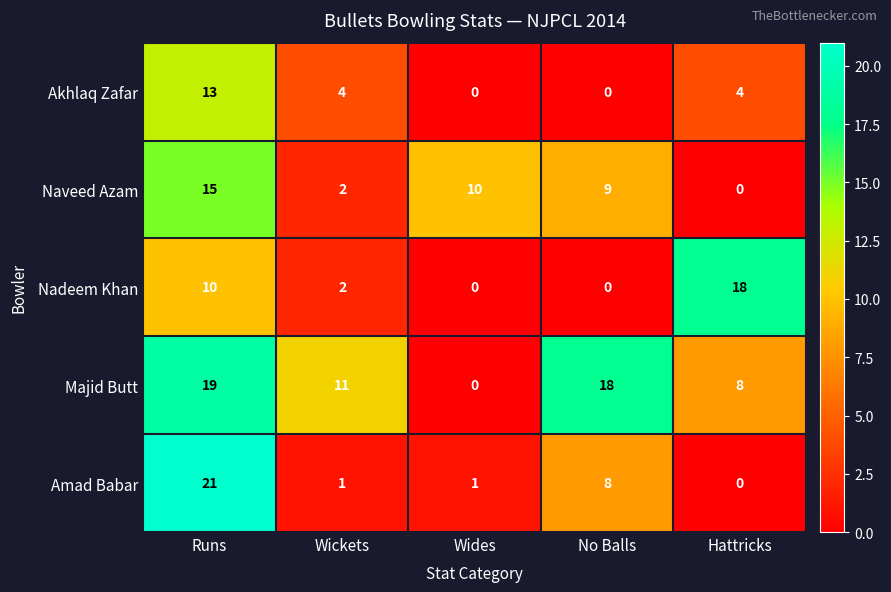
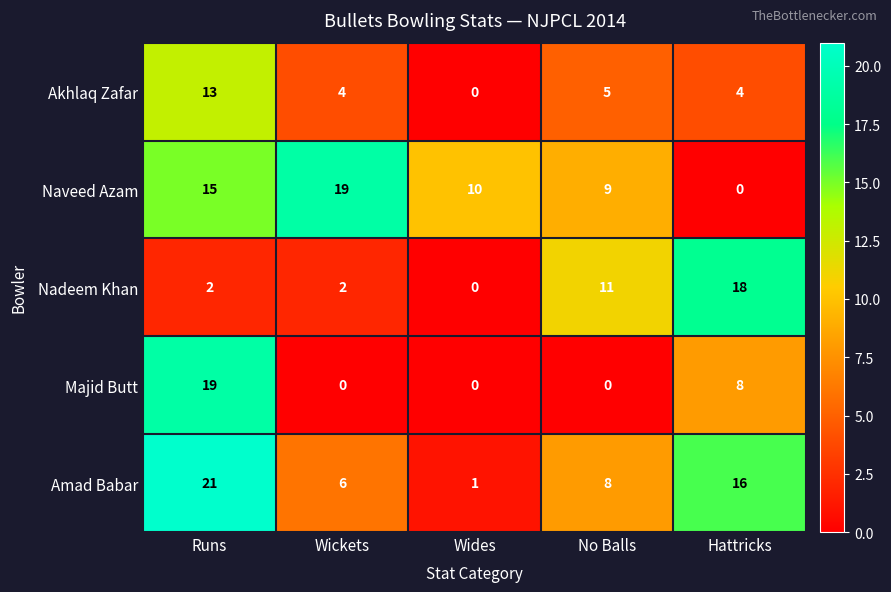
  {
    "Akhlaq Zafar": {
      "Runs": 13,
      "Wickets": 4,
      "Wides": 0,
-     "No Balls": 0,
+     "No Balls": 5,
      "Hattricks": 4
    },
    "Naveed Azam": {
      "Runs": 15,
-     "Wickets": 2,
+     "Wickets": 19,
      "Wides": 10,
      "No Balls": 9,
      "Hattricks": 0
    },
    "Nadeem Khan": {
-     "Runs": 10,
+     "Runs": 2,
      "Wickets": 2,
      "Wides": 0,
-     "No Balls": 0,
+     "No Balls": 11,
      "Hattricks": 18
    },
    "Majid Butt": {
      "Runs": 19,
-     "Wickets": 11,
+     "Wickets": 0,
      "Wides": 0,
-     "No Balls": 18,
+     "No Balls": 0,
      "Hattricks": 8
    },
    "Amad Babar": {
      "Runs": 21,
-     "Wickets": 1,
+     "Wickets": 6,
      "Wides": 1,
      "No Balls": 8,
-     "Hattricks": 0
+     "Hattricks": 16
    }
  }
